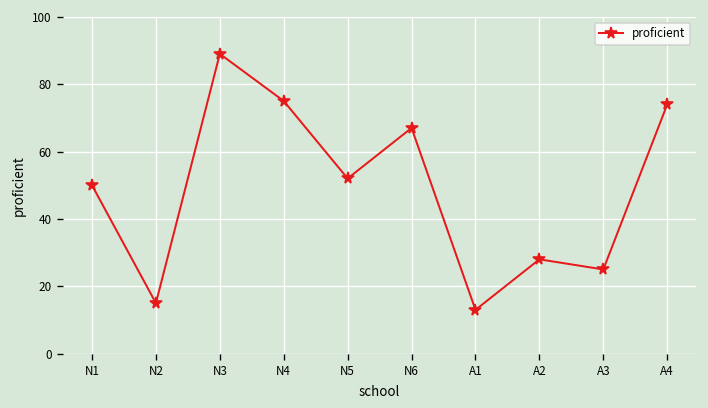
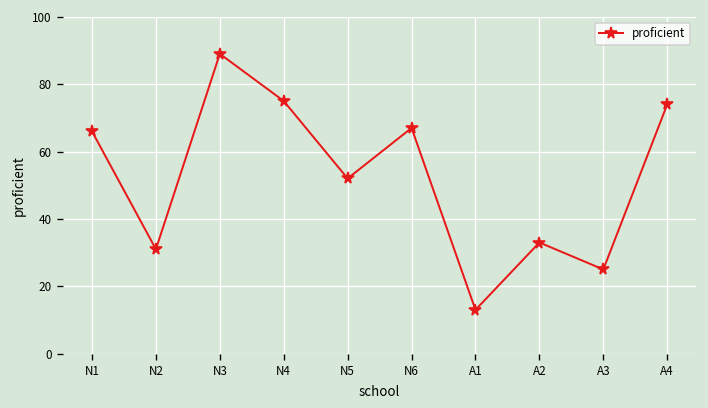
  {
-   "N1": 50,
-   "N2": 15,
+   "N1": 66,
+   "N2": 31,
    "N3": 89,
    "N4": 75,
    "N5": 52,
    "N6": 67,
    "A1": 13,
-   "A2": 28,
+   "A2": 33,
    "A3": 25,
    "A4": 74
  }
